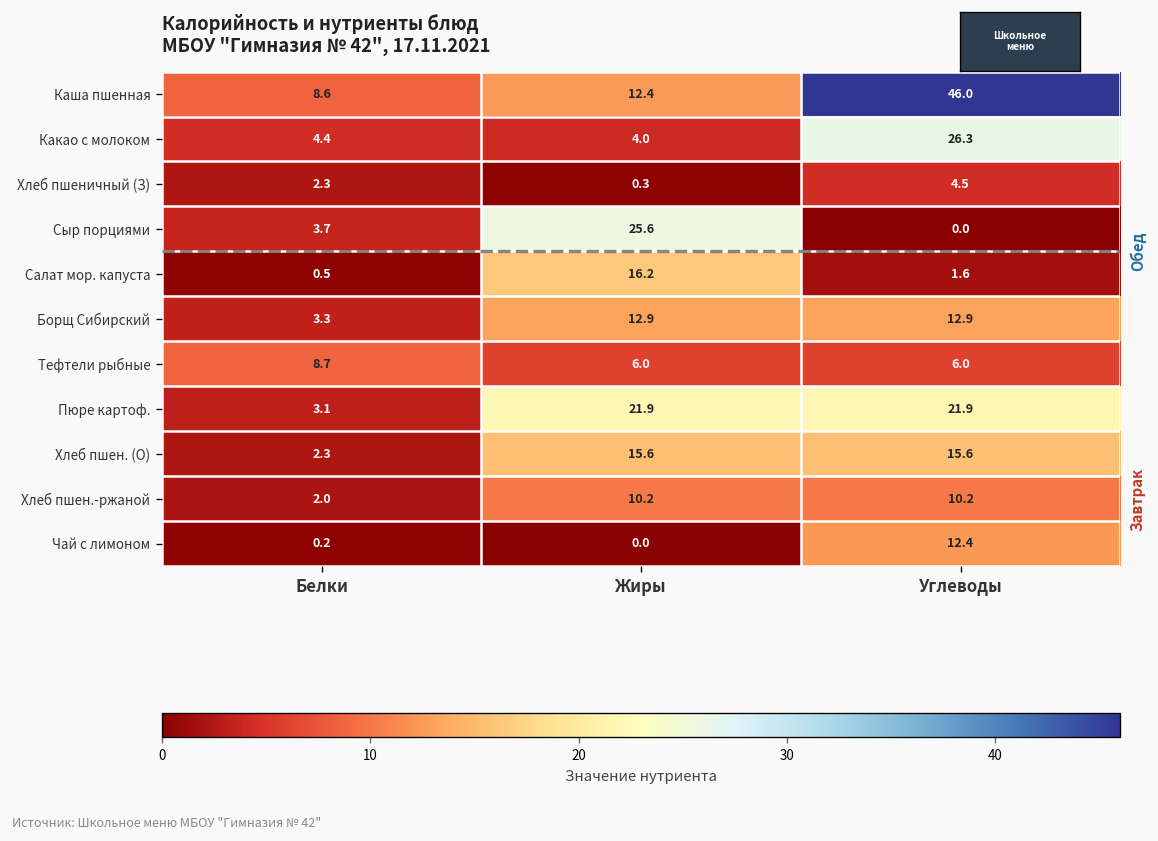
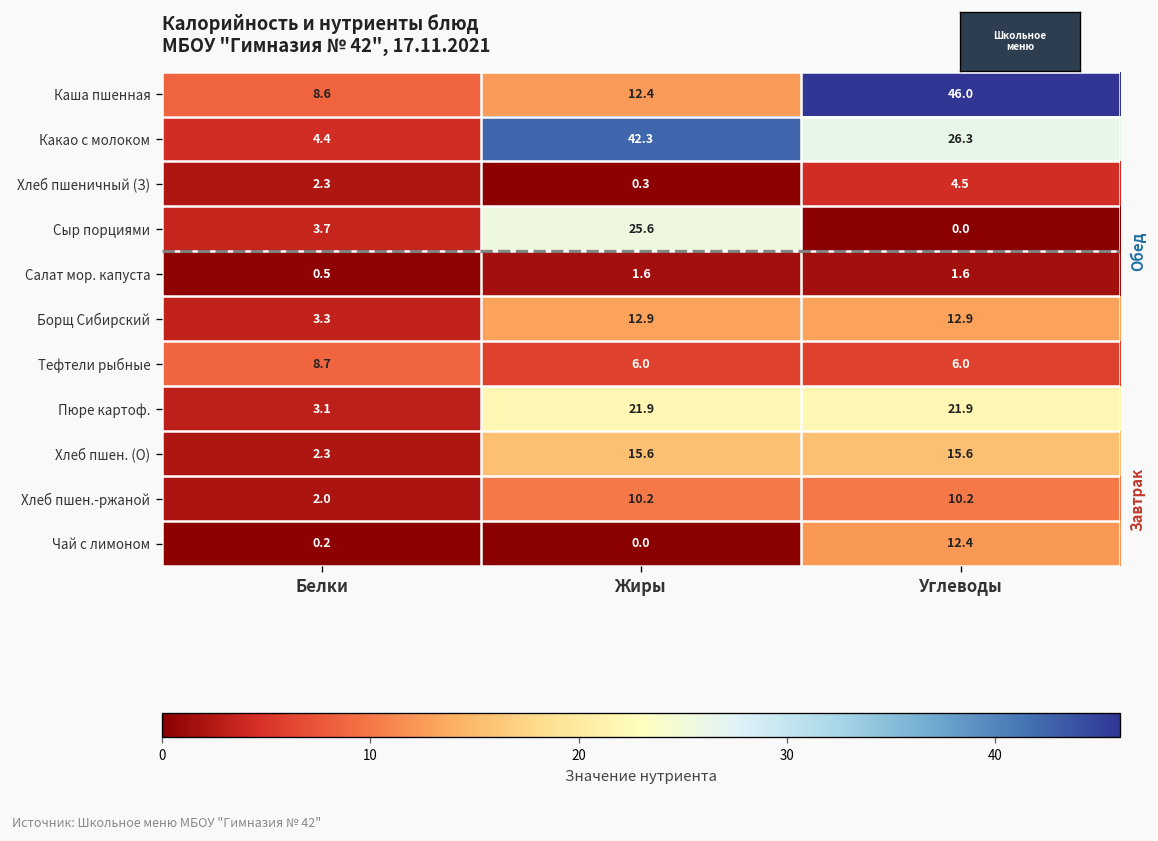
  {
    "Каша пшенная": {
      "Белки": 8.6,
      "Жиры": 12.4,
      "Углеводы": 46.0
    },
    "Какао с молоком": {
      "Белки": 4.4,
-     "Жиры": 4.0,
+     "Жиры": 42.3,
      "Углеводы": 26.3
    },
    "Хлеб пшеничный (З)": {
      "Белки": 2.3,
      "Жиры": 0.3,
      "Углеводы": 4.5
    },
    "Сыр порциями": {
      "Белки": 3.7,
      "Жиры": 25.6,
      "Углеводы": 0.0
    },
    "Салат мор. капуста": {
      "Белки": 0.5,
-     "Жиры": 16.2,
+     "Жиры": 1.6,
      "Углеводы": 1.6
    },
    "Борщ Сибирский": {
      "Белки": 3.3,
      "Жиры": 12.9,
      "Углеводы": 12.9
    },
    "Тефтели рыбные": {
      "Белки": 8.7,
      "Жиры": 6.0,
      "Углеводы": 6.0
    },
    "Пюре картоф.": {
      "Белки": 3.1,
      "Жиры": 21.9,
      "Углеводы": 21.9
    },
    "Хлеб пшен. (О)": {
      "Белки": 2.3,
      "Жиры": 15.6,
      "Углеводы": 15.6
    },
    "Хлеб пшен.-ржаной": {
      "Белки": 2.0,
      "Жиры": 10.2,
      "Углеводы": 10.2
    },
    "Чай с лимоном": {
      "Белки": 0.2,
      "Жиры": 0.0,
      "Углеводы": 12.4
    }
  }
